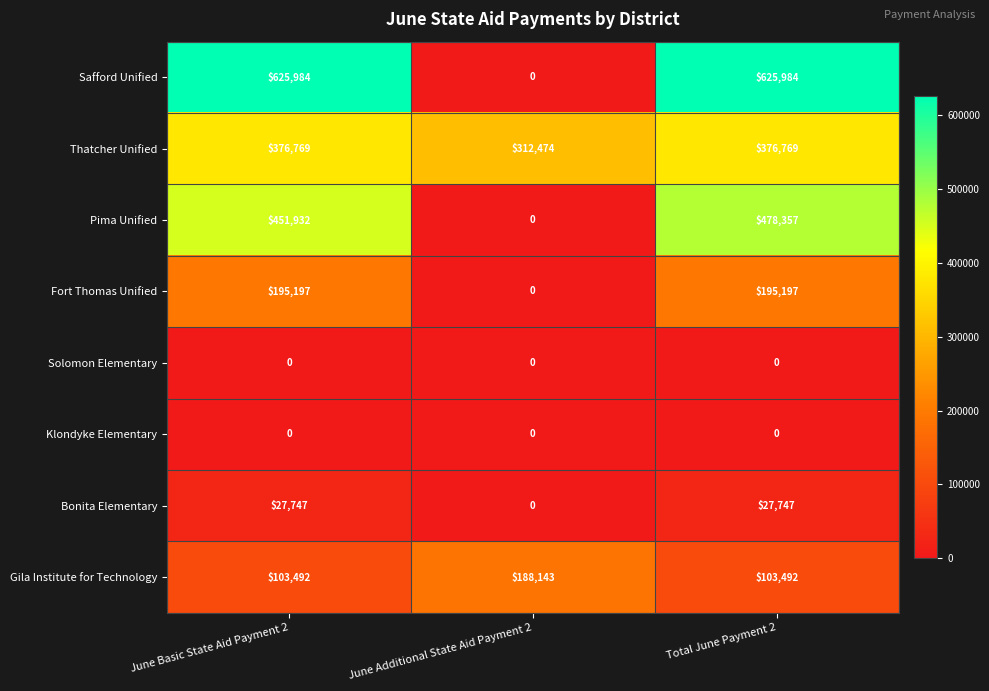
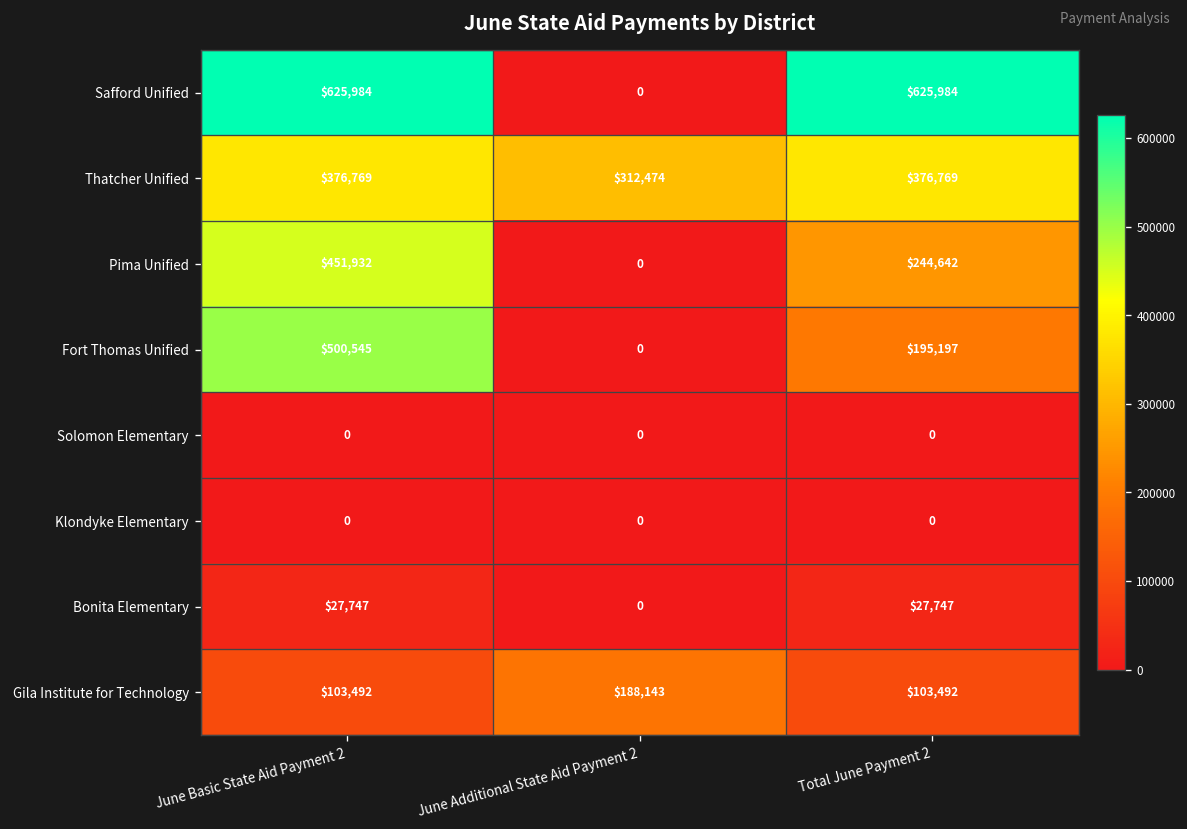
  {
    "Safford Unified": {
      "June Basic State Aid Payment 2": "$625,984",
      "June Additional State Aid Payment 2": "0",
      "Total June Payment 2": "$625,984"
    },
    "Thatcher Unified": {
      "June Basic State Aid Payment 2": "$376,769",
      "June Additional State Aid Payment 2": "$312,474",
      "Total June Payment 2": "$376,769"
    },
    "Pima Unified": {
      "June Basic State Aid Payment 2": "$451,932",
      "June Additional State Aid Payment 2": "0",
-     "Total June Payment 2": "$478,357"
+     "Total June Payment 2": "$244,642"
    },
    "Fort Thomas Unified": {
-     "June Basic State Aid Payment 2": "$195,197",
+     "June Basic State Aid Payment 2": "$500,545",
      "June Additional State Aid Payment 2": "0",
      "Total June Payment 2": "$195,197"
    },
    "Solomon Elementary": {
      "June Basic State Aid Payment 2": "0",
      "June Additional State Aid Payment 2": "0",
      "Total June Payment 2": "0"
    },
    "Klondyke Elementary": {
      "June Basic State Aid Payment 2": "0",
      "June Additional State Aid Payment 2": "0",
      "Total June Payment 2": "0"
    },
    "Bonita Elementary": {
      "June Basic State Aid Payment 2": "$27,747",
      "June Additional State Aid Payment 2": "0",
      "Total June Payment 2": "$27,747"
    },
    "Gila Institute for Technology": {
      "June Basic State Aid Payment 2": "$103,492",
      "June Additional State Aid Payment 2": "$188,143",
      "Total June Payment 2": "$103,492"
    }
  }
